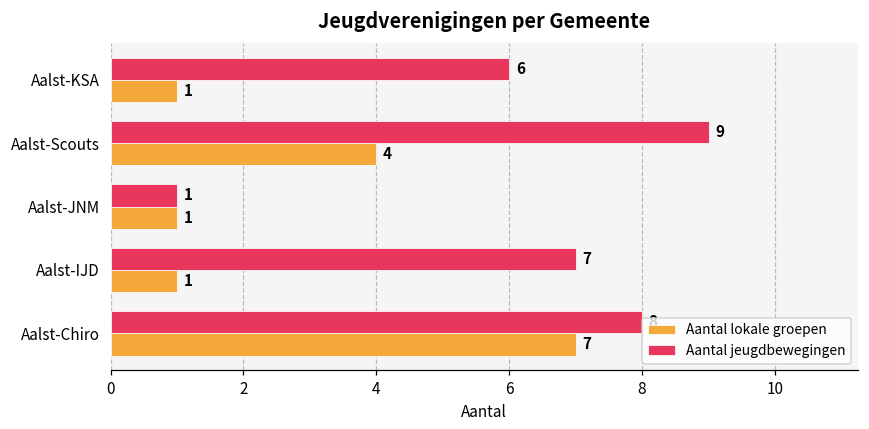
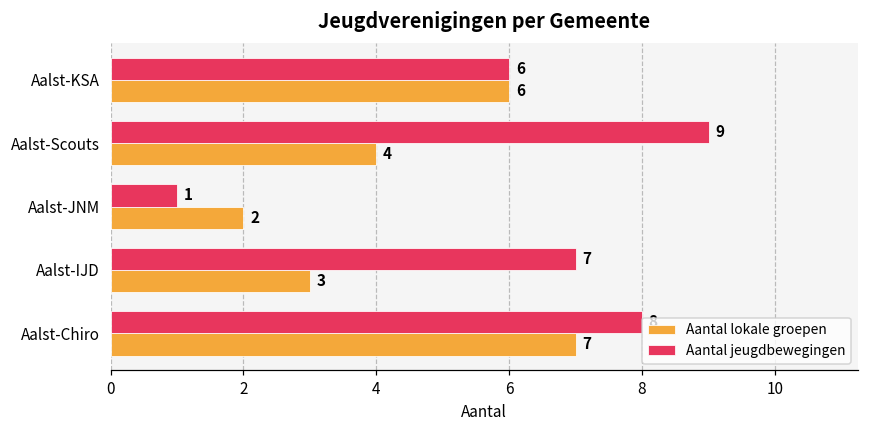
  {
    "Aantal lokale groepen": {
-     "Aalst-KSA": 1,
+     "Aalst-KSA": 6,
      "Aalst-Scouts": 4,
-     "Aalst-JNM": 1,
-     "Aalst-IJD": 1,
+     "Aalst-JNM": 2,
+     "Aalst-IJD": 3,
      "Aalst-Chiro": 7
    },
    "Aantal jeugdbewegingen": {
      "Aalst-KSA": 6,
      "Aalst-Scouts": 9,
      "Aalst-JNM": 1,
      "Aalst-IJD": 7
    }
  }
